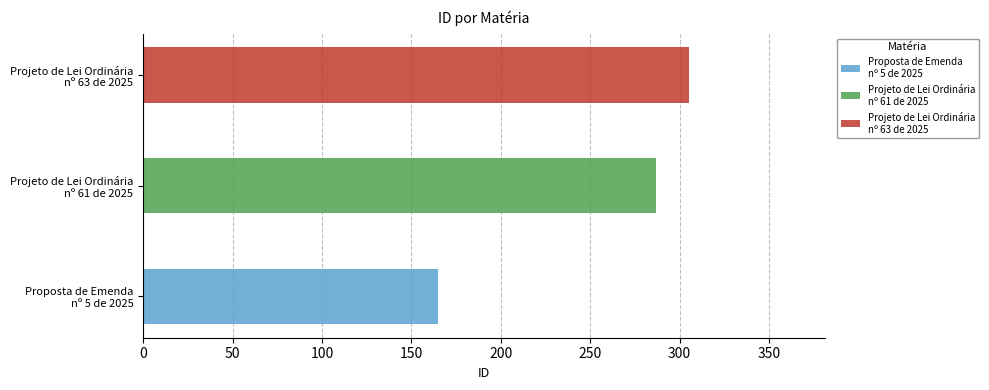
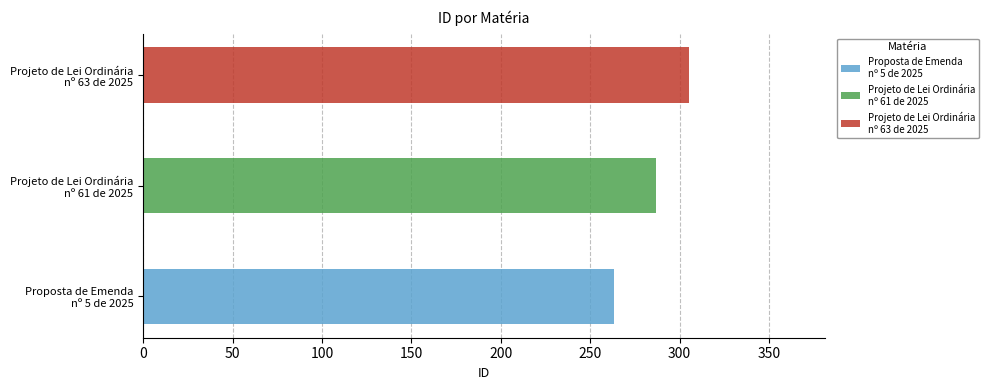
  {
    "Projeto de Lei Ordinária nº 63 de 2025": 305,
    "Projeto de Lei Ordinária nº 61 de 2025": 287,
-   "Proposta de Emenda nº 5 de 2025": 165
+   "Proposta de Emenda nº 5 de 2025": 263
  }
